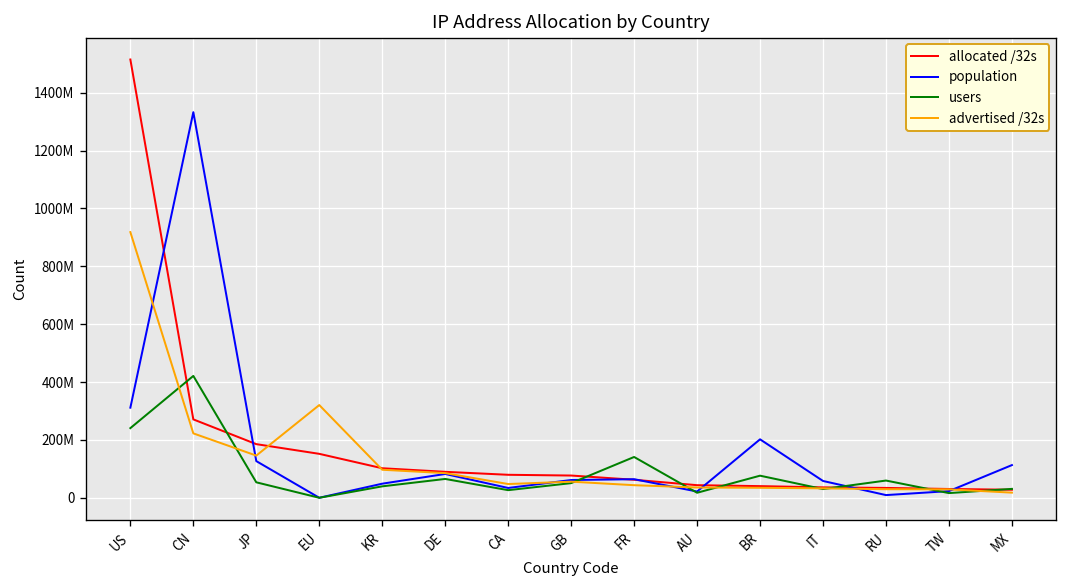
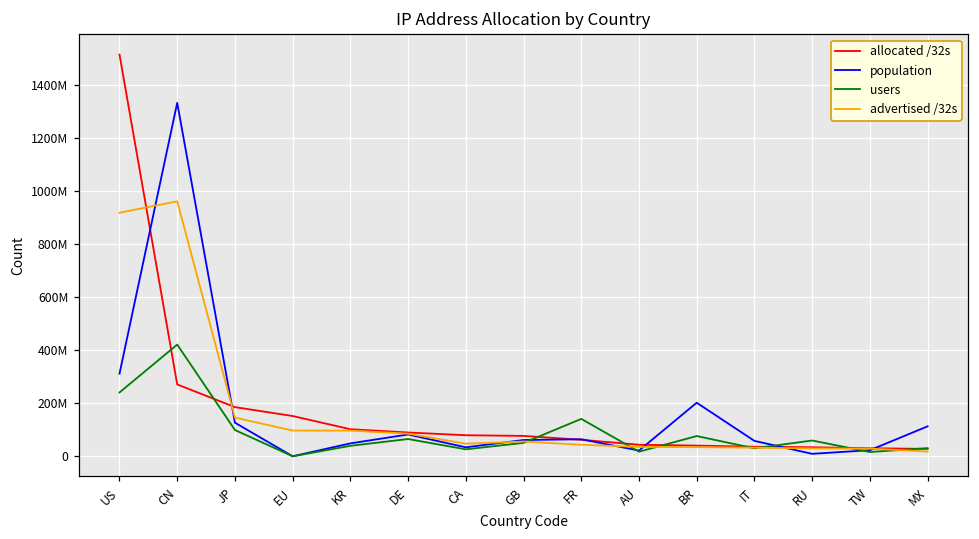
  {
    "allocated /32s": {
      "US": 1510000000,
      "CN": 270000000,
      "JP": 190000000,
      "EU": 150000000,
      "CA": 80000000,
      "GB": 80000000
    },
    "population": {
      "US": 310000000,
      "CN": 1330000000,
      "JP": 130000000,
      "BR": 200000000,
      "IT": 60000000,
      "RU": 10000000,
      "MX": 110000000
    },
    "users": {
      "US": 240000000,
      "CN": 420000000,
-     "JP": 50000000,
+     "JP": 100000000,
      "DE": 70000000,
      "FR": 140000000,
      "BR": 80000000,
      "RU": 60000000
    },
    "advertised /32s": {
      "US": 920000000,
-     "CN": 220000000,
+     "CN": 960000000,
      "JP": 150000000,
-     "EU": 320000000,
+     "EU": 100000000,
      "CA": 50000000,
      "FR": 40000000
    }
  }
